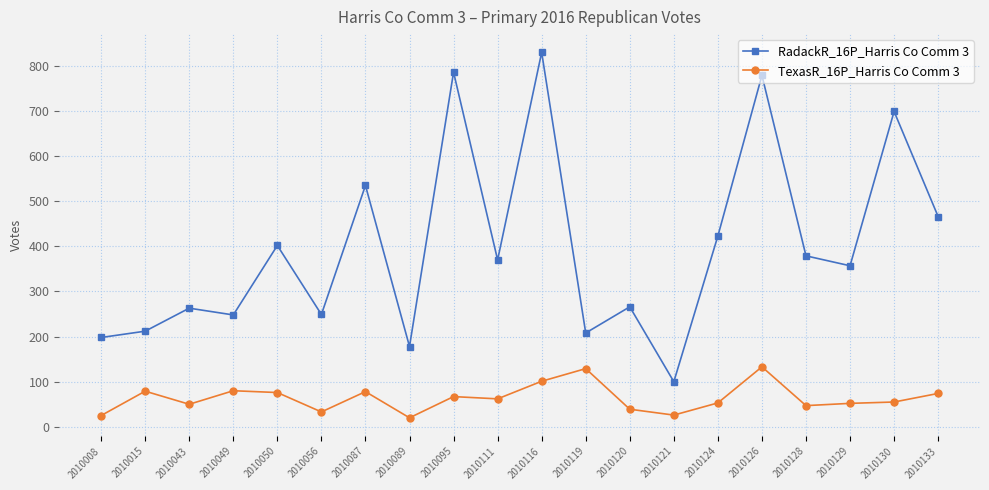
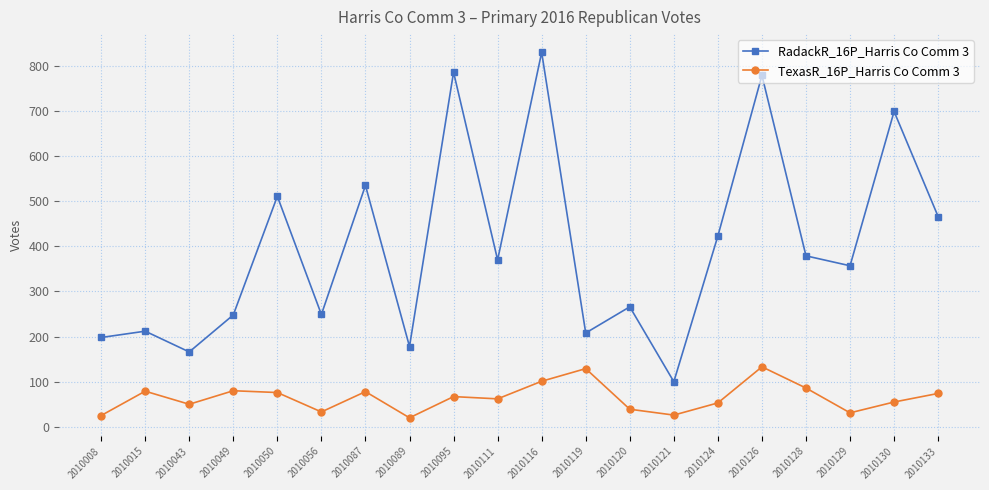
  {
    "RadackR_16P_Harris Co Comm 3": {
      "2010008": 200,
      "2010015": 210,
-     "2010043": 260,
+     "2010043": 170,
      "2010049": 250,
-     "2010050": 400,
+     "2010050": 510,
      "2010056": 250,
      "2010087": 540,
      "2010089": 180,
      "2010095": 790,
      "2010111": 370,
      "2010116": 830,
      "2010119": 210,
      "2010120": 270,
      "2010121": 100,
      "2010124": 420,
      "2010128": 380,
      "2010129": 360,
      "2010130": 700,
      "2010133": 470
    },
    "TexasR_16P_Harris Co Comm 3": {
      "2010008": 30,
      "2010015": 80,
      "2010043": 50,
      "2010049": 80,
      "2010050": 80,
      "2010056": 30,
      "2010087": 80,
      "2010089": 20,
      "2010095": 70,
      "2010111": 60,
      "2010116": 100,
      "2010119": 130,
      "2010120": 40,
      "2010121": 30,
      "2010124": 50,
      "2010126": 130,
-     "2010128": 50,
-     "2010129": 50,
+     "2010128": 90,
+     "2010129": 30,
      "2010130": 60,
      "2010133": 70
    }
  }
